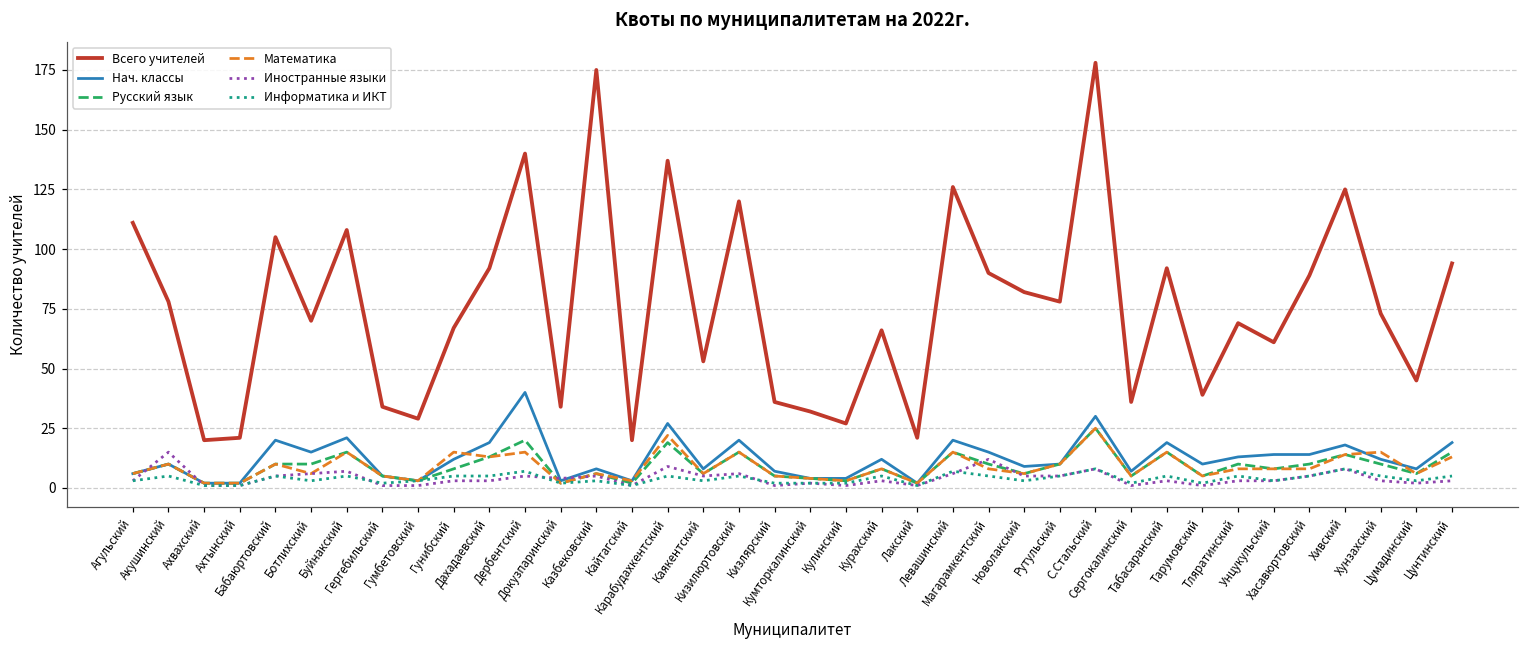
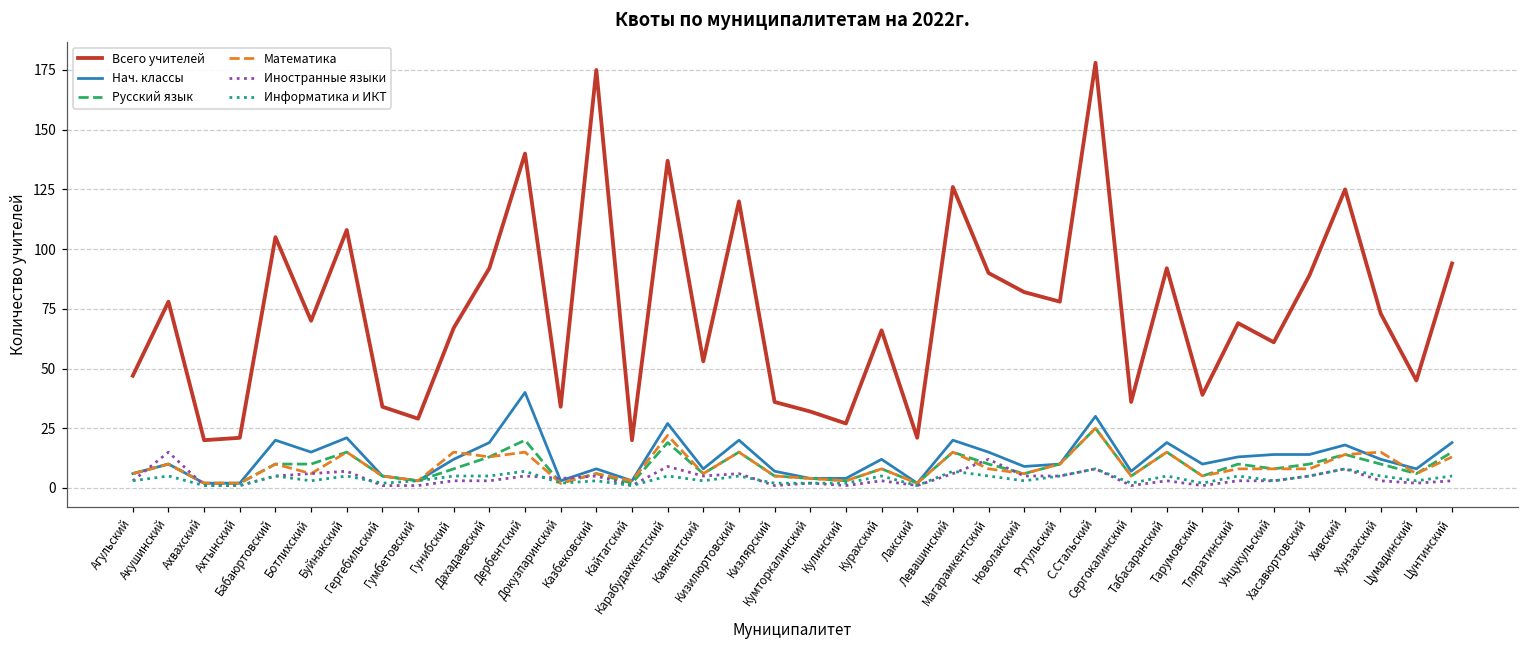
  {
    "Всего учителей": {
-     "Агульский": 111,
+     "Агульский": 47,
      "Акушинский": 78,
      "Ахвахский": 20,
      "Ахтынский": 21,
      "Бабаюртовский": 105,
      "Ботлихский": 70,
      "Буйнакский": 108,
      "Гергебильский": 34,
      "Гумбетовский": 29,
      "Гунибский": 67,
      "Дахадаевский": 92,
      "Дербентский": 140,
      "Докузпаринский": 34,
      "Казбековский": 175,
      "Кайтагский": 20,
      "Карабудахкентский": 137,
      "Каякентский": 53,
      "Кизилюртовский": 120,
      "Кизлярский": 36,
      "Кумторкалинский": 32,
      "Кулинский": 27,
      "Курахский": 66,
      "Лакский": 21,
      "Левашинский": 126,
      "Магарамкентский": 90,
      "Новолакский": 82,
      "Рутульский": 78,
      "С.Стальский": 178,
      "Сергокалинский": 36,
      "Табасаранский": 92,
      "Тарумовский": 39,
      "Тляратинский": 69,
      "Унцукульский": 61,
      "Хасавюртовский": 89,
      "Хивский": 125,
      "Хунзахский": 73,
      "Цумадинский": 45,
      "Цунтинский": 94
    },
    "Нач. классы": {
      "Бабаюртовский": 20,
      "Ботлихский": 15,
      "Буйнакский": 21,
      "Гунибский": 12,
      "Дахадаевский": 19,
      "Дербентский": 40,
      "Казбековский": 8,
      "Карабудахкентский": 27,
      "Каякентский": 8,
      "Кизилюртовский": 20,
      "Кизлярский": 7,
      "Курахский": 12,
      "Левашинский": 20,
      "Магарамкентский": 15,
      "Новолакский": 9,
      "С.Стальский": 30,
      "Сергокалинский": 7,
      "Табасаранский": 19,
      "Тарумовский": 10,
      "Тляратинский": 13,
      "Унцукульский": 14,
      "Хасавюртовский": 14,
      "Хивский": 18,
      "Хунзахский": 12,
      "Цумадинский": 8,
      "Цунтинский": 19
    },
    "Математика": {
      "Гунибский": 15,
      "Дербентский": 15,
      "Карабудахкентский": 22,
      "Магарамкентский": 8,
      "Тляратинский": 8,
      "Хасавюртовский": 8,
      "Хунзахский": 15,
      "Цунтинский": 13
    },
    "Иностранные языки": {
      "Акушинский": 15,
      "Буйнакский": 7,
      "Гумбетовский": 1,
      "Гунибский": 3,
      "Дахадаевский": 3,
      "Дербентский": 5,
      "Карабудахкентский": 9,
      "Курахский": 3,
      "Магарамкентский": 12,
      "Табасаранский": 3,
      "Тляратинский": 3,
      "Хунзахский": 3,
      "Цунтинский": 3
    }
  }
